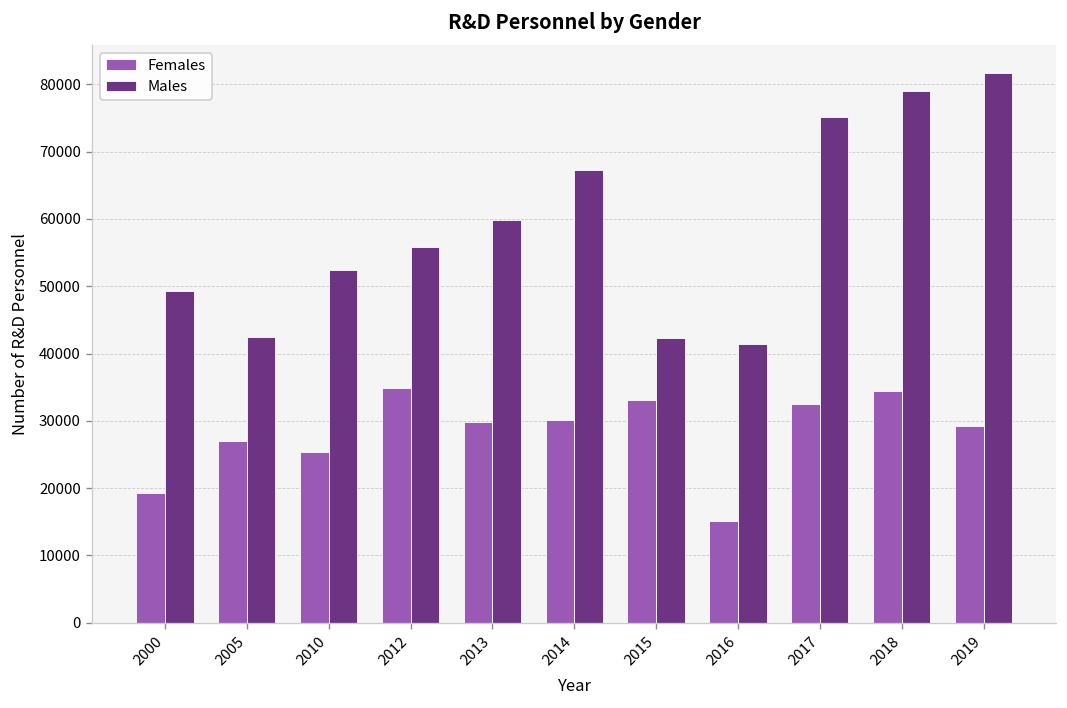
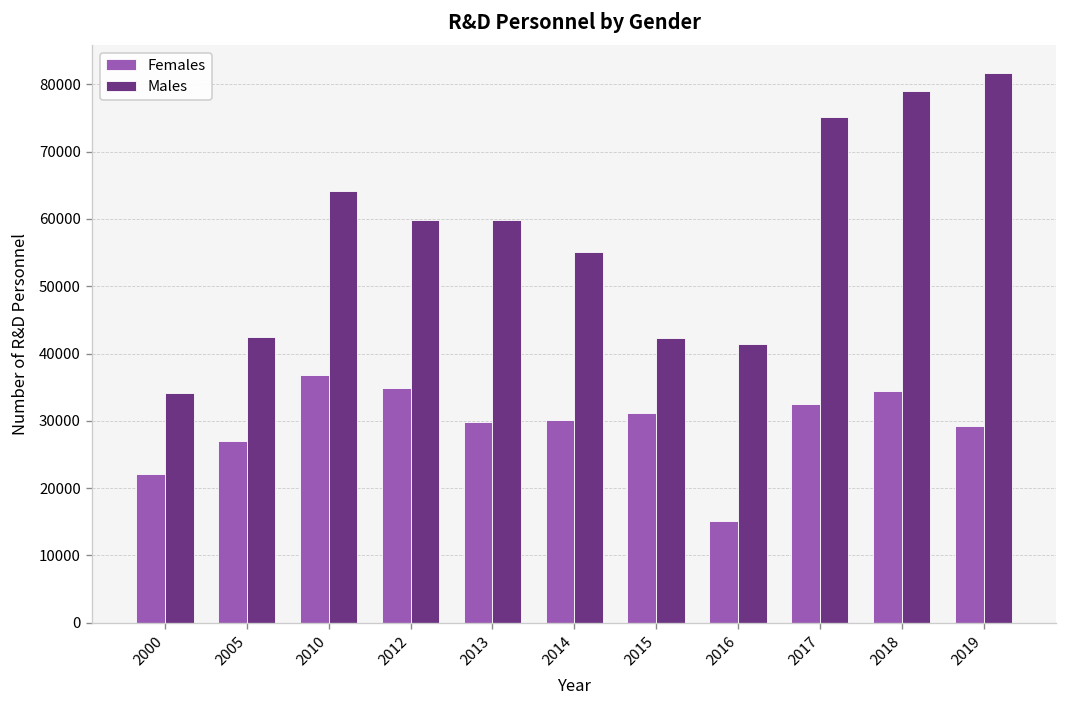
  {
    "Females": {
-     "2000": 19000,
+     "2000": 22000,
      "2005": 27000,
-     "2010": 25000,
+     "2010": 37000,
      "2012": 35000,
      "2013": 30000,
      "2014": 30000,
-     "2015": 33000,
+     "2015": 31000,
      "2016": 15000,
      "2017": 33000,
      "2018": 34000,
      "2019": 29000
    },
    "Males": {
-     "2000": 49000,
+     "2000": 34000,
      "2005": 43000,
-     "2010": 52000,
-     "2012": 56000,
+     "2010": 64000,
+     "2012": 60000,
      "2013": 60000,
-     "2014": 67000,
+     "2014": 55000,
      "2015": 42000,
      "2016": 41000,
      "2017": 75000,
      "2018": 79000,
      "2019": 82000
    }
  }
